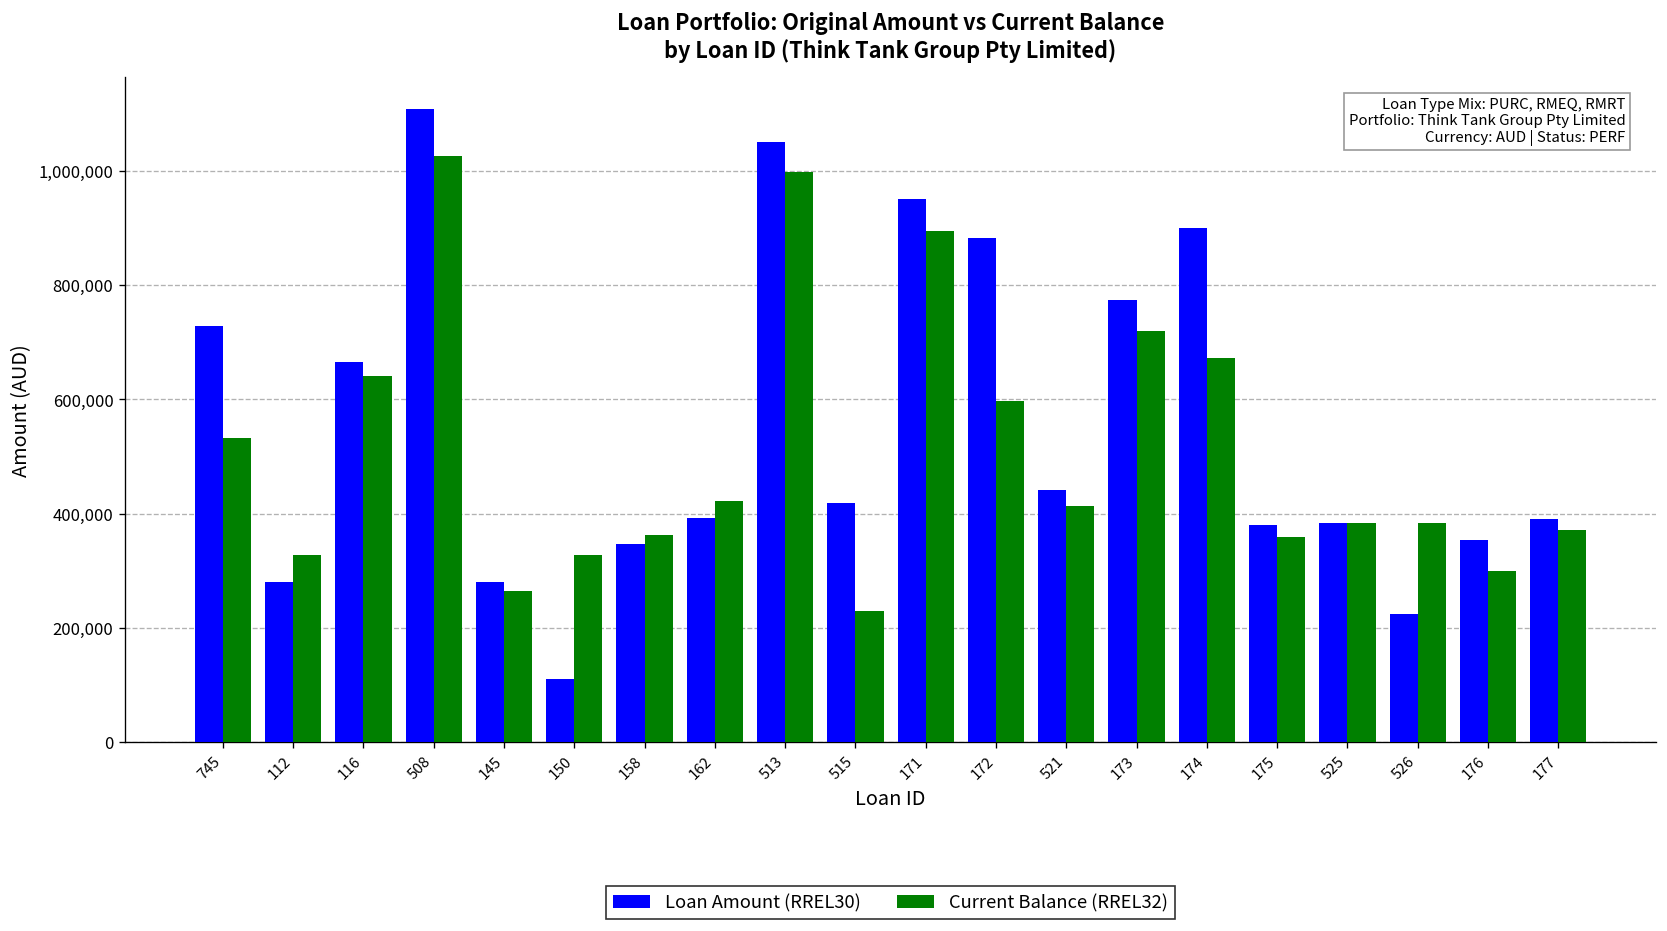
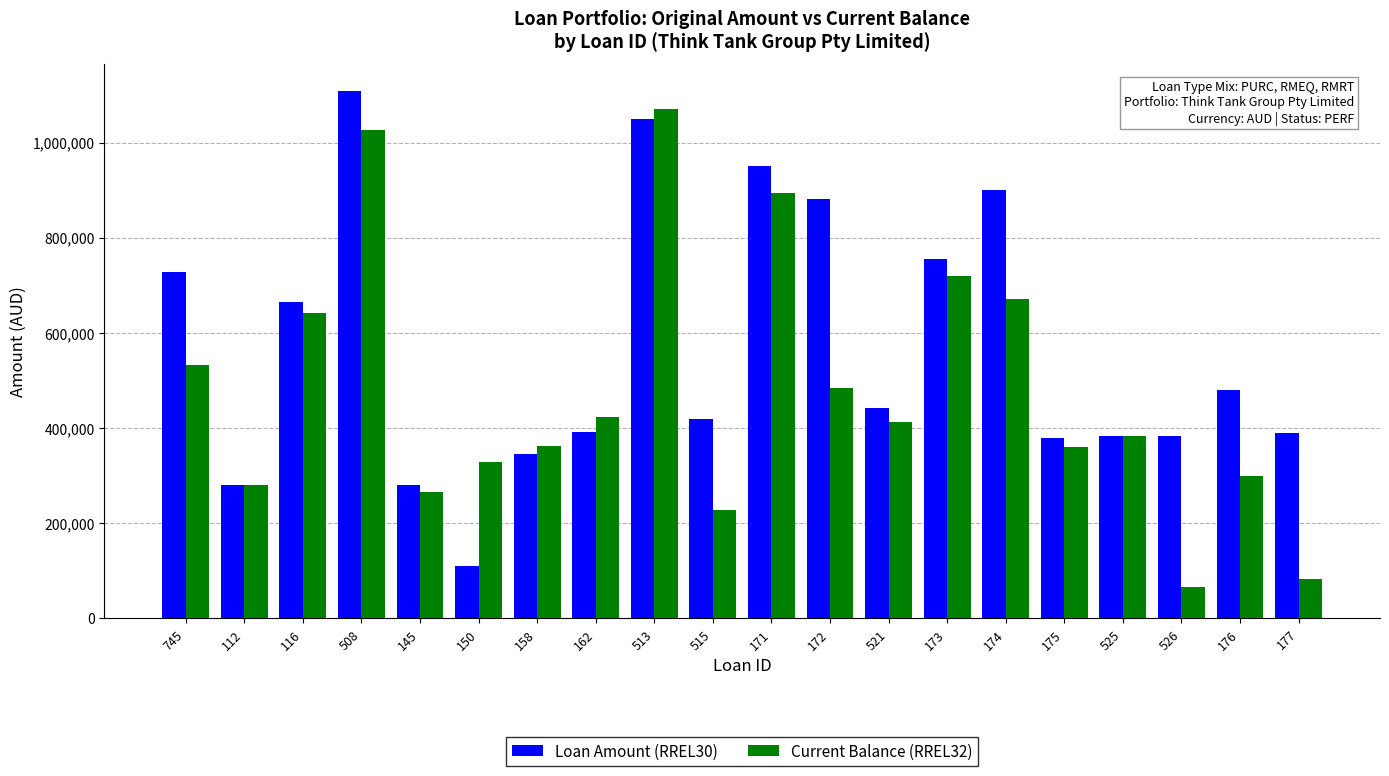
  {
    "Loan Amount (RREL30)": {
      "745": "730,000",
      "112": "280,000",
      "116": "670,000",
      "508": "1,110,000",
      "145": "280,000",
      "150": "110,000",
      "158": "350,000",
      "162": "390,000",
      "513": "1,050,000",
      "515": "420,000",
      "171": "950,000",
      "172": "880,000",
      "521": "440,000",
-     "173": "770,000",
+     "173": "760,000",
      "174": "900,000",
      "175": "380,000",
      "525": "380,000",
-     "526": "220,000",
-     "176": "350,000",
+     "526": "380,000",
+     "176": "480,000",
      "177": "390,000"
    },
    "Current Balance (RREL32)": {
      "745": "530,000",
-     "112": "330,000",
+     "112": "280,000",
      "116": "640,000",
      "508": "1,030,000",
      "145": "270,000",
      "150": "330,000",
      "158": "360,000",
      "162": "420,000",
-     "513": "1,000,000",
+     "513": "1,070,000",
      "515": "230,000",
      "171": "890,000",
-     "172": "600,000",
+     "172": "480,000",
      "521": "410,000",
      "173": "720,000",
      "174": "670,000",
      "175": "360,000",
      "525": "380,000",
-     "526": "380,000",
+     "526": "70,000",
      "176": "300,000",
-     "177": "370,000"
+     "177": "80,000"
    }
  }
